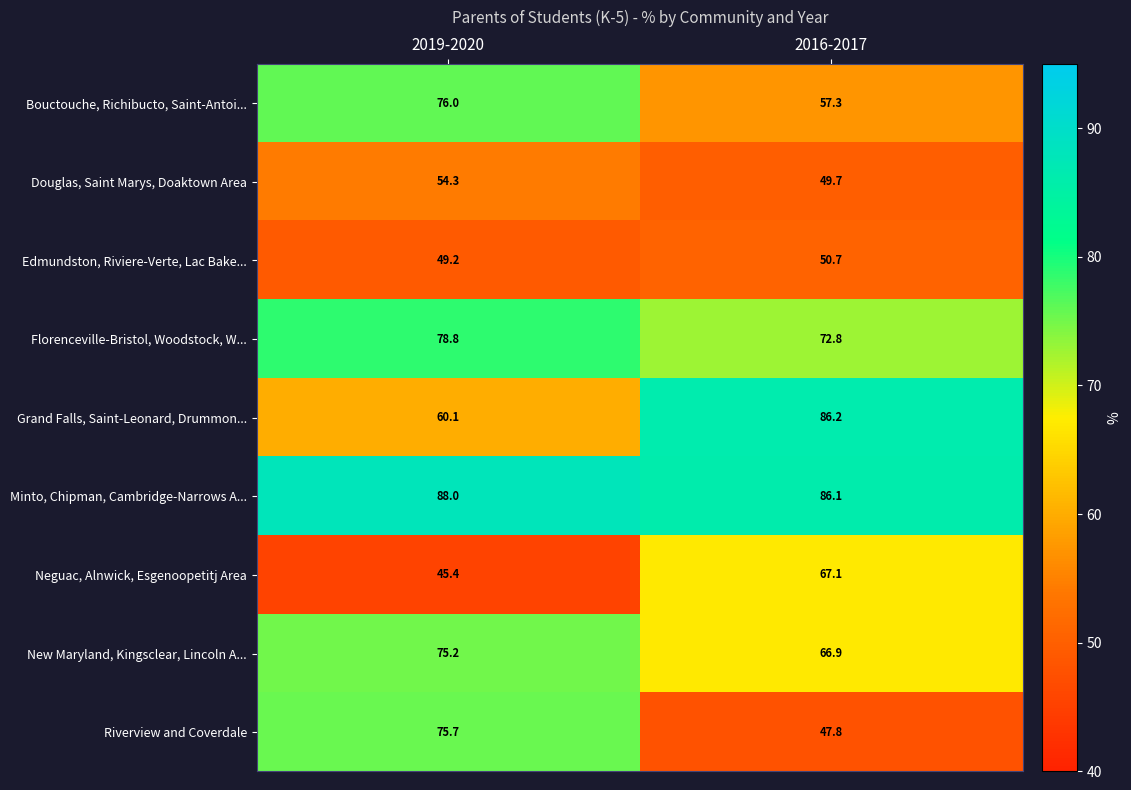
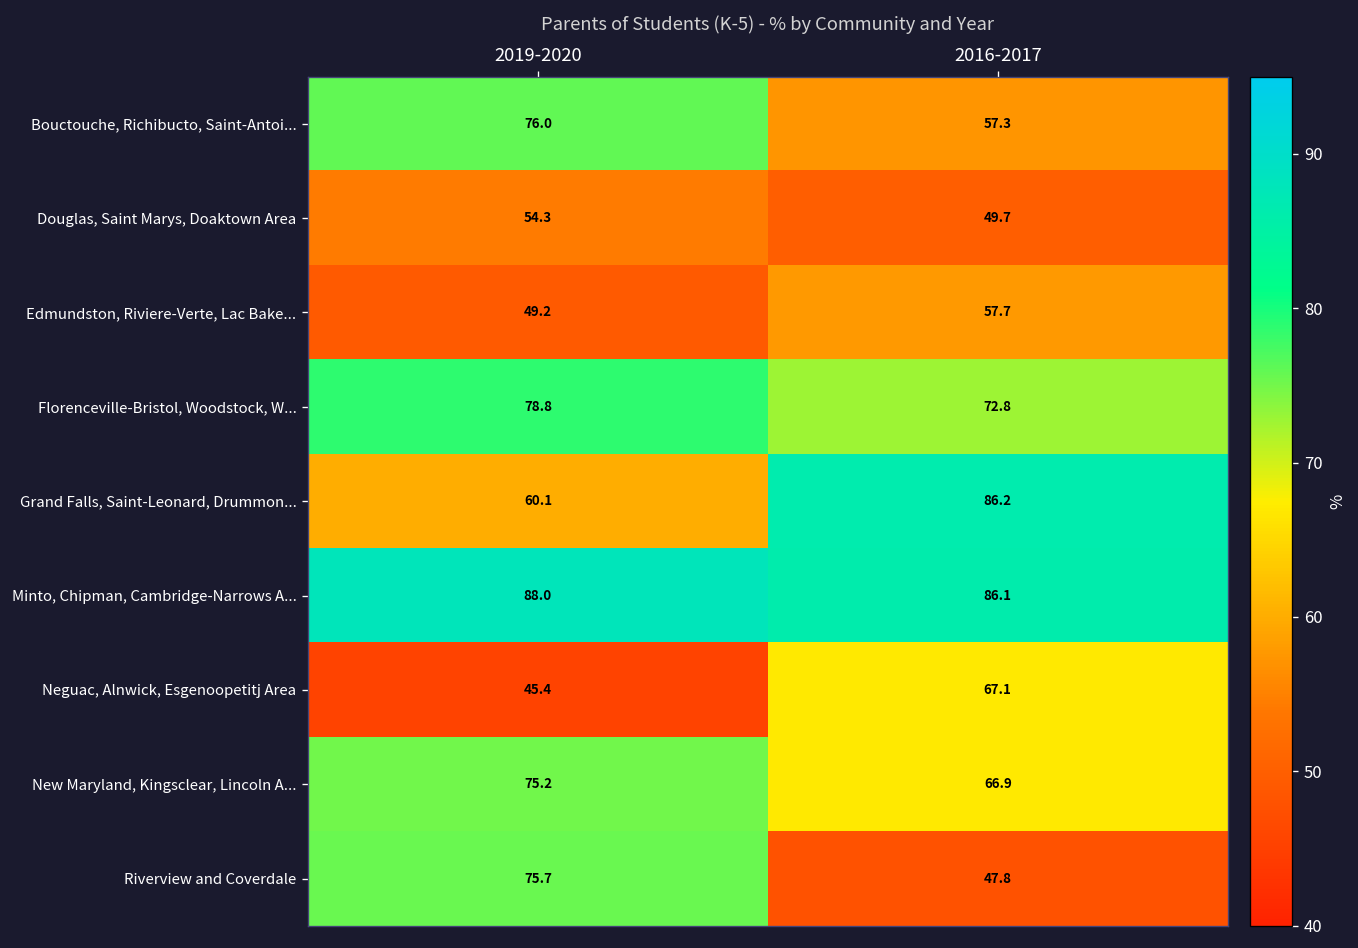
  {
    "Bouctouche, Richibucto, Saint-Antoi...": {
      "2019-2020": 76.0,
      "2016-2017": 57.3
    },
    "Douglas, Saint Marys, Doaktown Area": {
      "2019-2020": 54.3,
      "2016-2017": 49.7
    },
    "Edmundston, Riviere-Verte, Lac Bake...": {
      "2019-2020": 49.2,
-     "2016-2017": 50.7
+     "2016-2017": 57.7
    },
    "Florenceville-Bristol, Woodstock, W...": {
      "2019-2020": 78.8,
      "2016-2017": 72.8
    },
    "Grand Falls, Saint-Leonard, Drummon...": {
      "2019-2020": 60.1,
      "2016-2017": 86.2
    },
    "Minto, Chipman, Cambridge-Narrows A...": {
      "2019-2020": 88.0,
      "2016-2017": 86.1
    },
    "Neguac, Alnwick, Esgenoopetitj Area": {
      "2019-2020": 45.4,
      "2016-2017": 67.1
    },
    "New Maryland, Kingsclear, Lincoln A...": {
      "2019-2020": 75.2,
      "2016-2017": 66.9
    },
    "Riverview and Coverdale": {
      "2019-2020": 75.7,
      "2016-2017": 47.8
    }
  }
